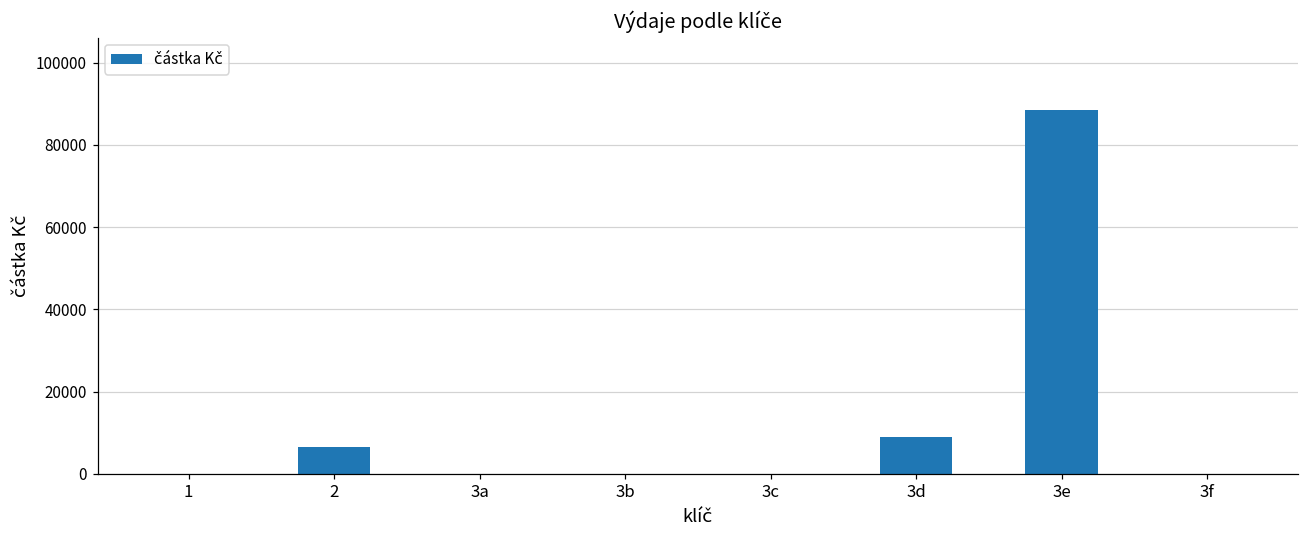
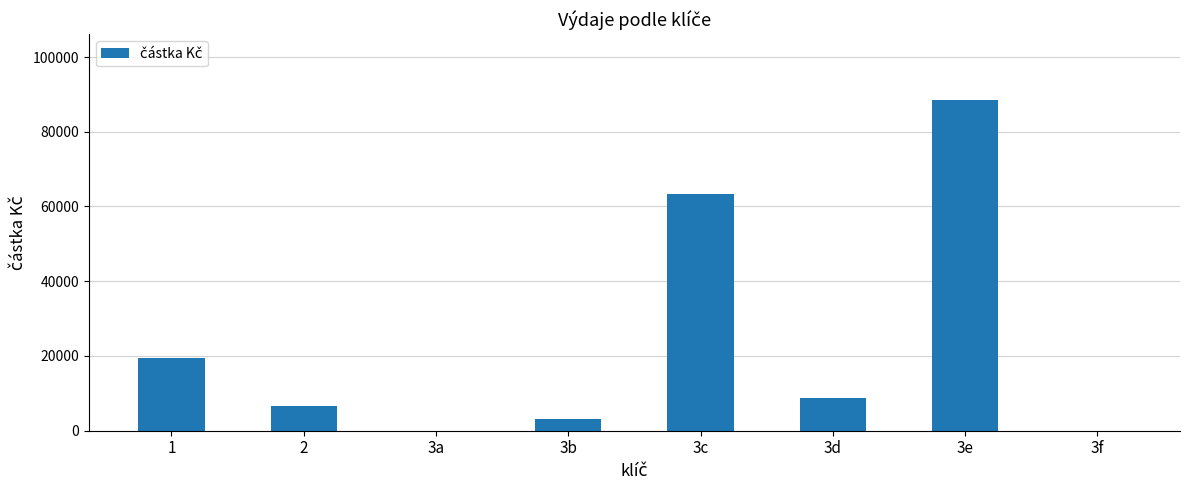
  {
-   "1": 0,
+   "1": 20000,
    "2": 7000,
    "3a": 0,
-   "3b": 0,
-   "3c": 0,
+   "3b": 3000,
+   "3c": 63000,
    "3d": 9000,
    "3e": 88000,
    "3f": 0
  }
